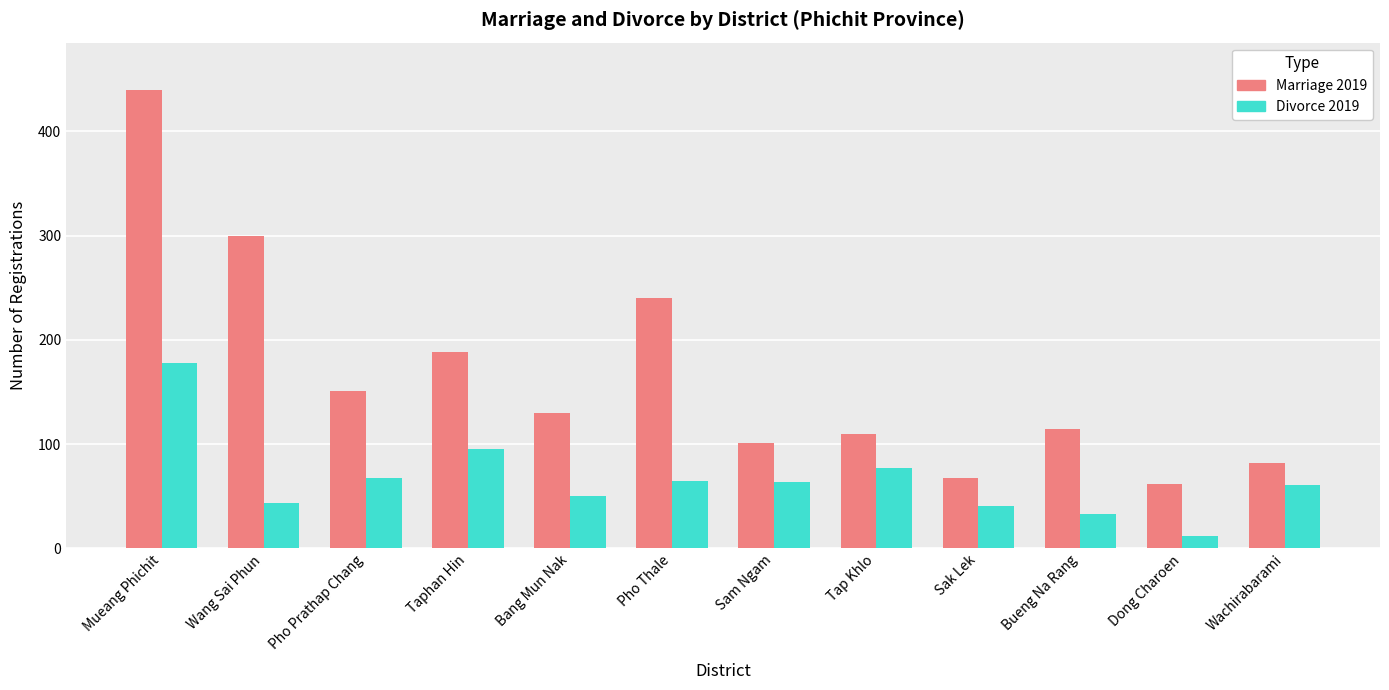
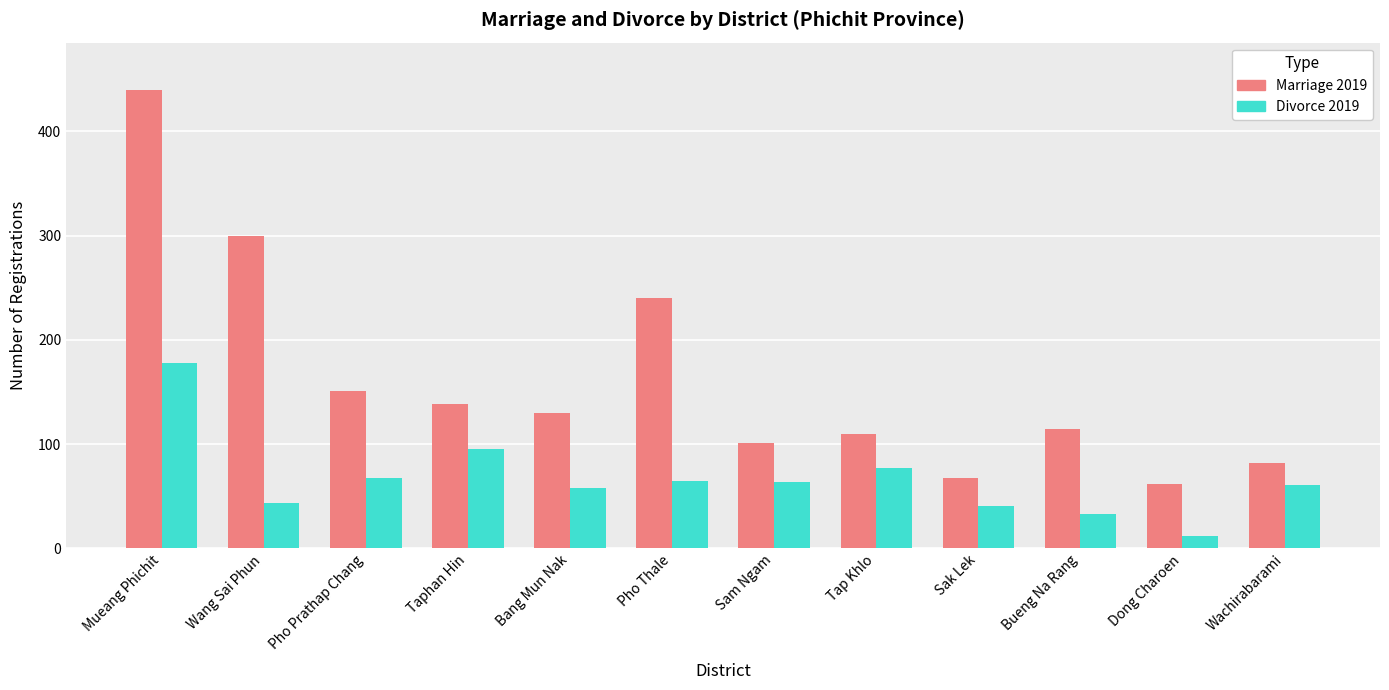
  {
    "Marriage 2019": {
      "Mueang Phichit": 440,
      "Wang Sai Phun": 300,
      "Pho Prathap Chang": 151,
-     "Taphan Hin": 188,
+     "Taphan Hin": 139,
      "Bang Mun Nak": 130,
      "Pho Thale": 240,
      "Sam Ngam": 101,
      "Tap Khlo": 110,
      "Sak Lek": 68,
      "Bueng Na Rang": 115,
      "Dong Charoen": 62,
      "Wachirabarami": 82
    },
    "Divorce 2019": {
      "Mueang Phichit": 178,
      "Wang Sai Phun": 44,
      "Pho Prathap Chang": 68,
      "Taphan Hin": 95,
-     "Bang Mun Nak": 50,
+     "Bang Mun Nak": 58,
      "Pho Thale": 65,
      "Sam Ngam": 64,
      "Tap Khlo": 77,
      "Sak Lek": 41,
      "Bueng Na Rang": 33,
      "Dong Charoen": 12,
      "Wachirabarami": 61
    }
  }
